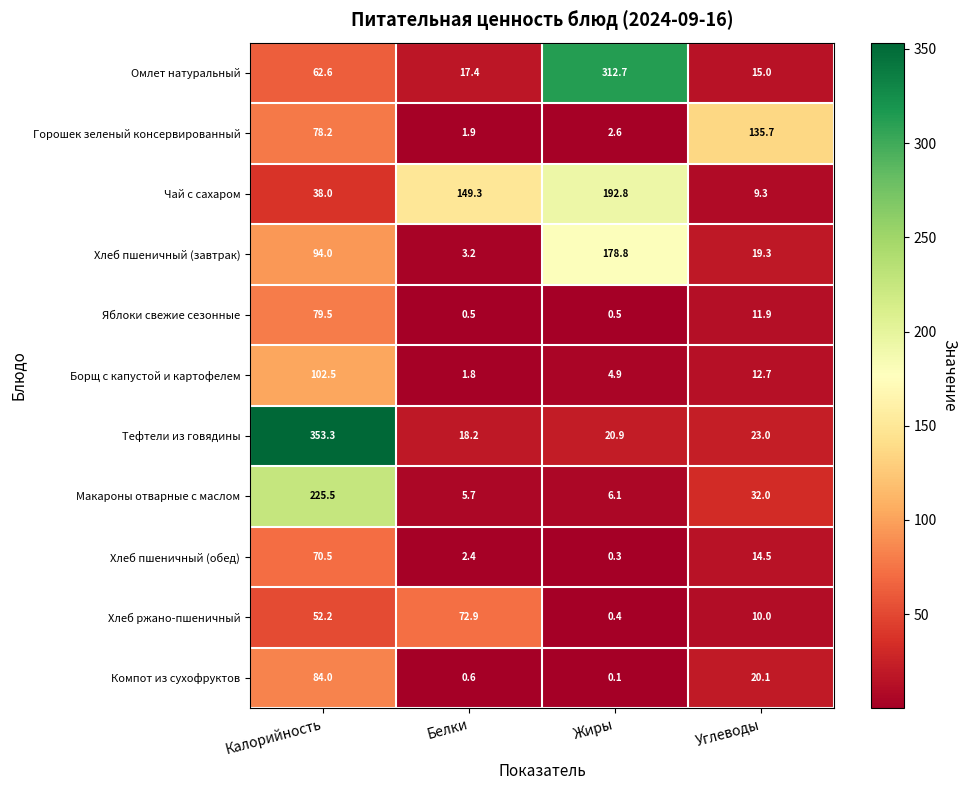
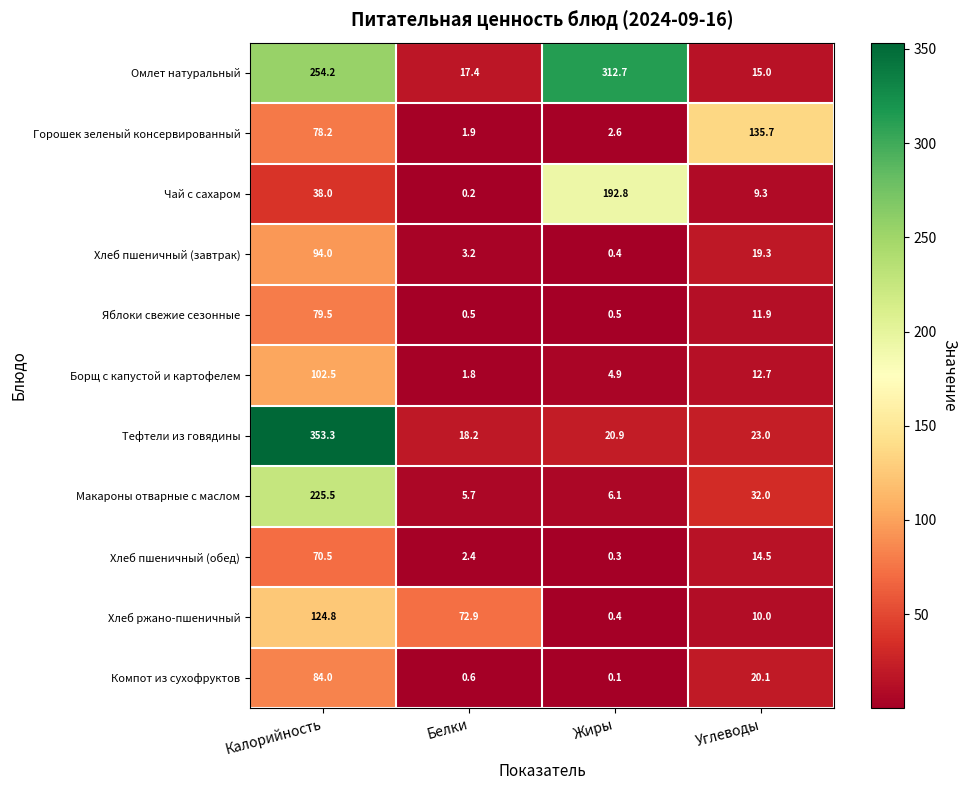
  {
    "Омлет натуральный": {
-     "Калорийность": 62.6,
+     "Калорийность": 254.2,
      "Белки": 17.4,
      "Жиры": 312.7,
      "Углеводы": 15.0
    },
    "Горошек зеленый консервированный": {
      "Калорийность": 78.2,
      "Белки": 1.9,
      "Жиры": 2.6,
      "Углеводы": 135.7
    },
    "Чай с сахаром": {
      "Калорийность": 38.0,
-     "Белки": 149.3,
+     "Белки": 0.2,
      "Жиры": 192.8,
      "Углеводы": 9.3
    },
    "Хлеб пшеничный (завтрак)": {
      "Калорийность": 94.0,
      "Белки": 3.2,
-     "Жиры": 178.8,
+     "Жиры": 0.4,
      "Углеводы": 19.3
    },
    "Яблоки свежие сезонные": {
      "Калорийность": 79.5,
      "Белки": 0.5,
      "Жиры": 0.5,
      "Углеводы": 11.9
    },
    "Борщ с капустой и картофелем": {
      "Калорийность": 102.5,
      "Белки": 1.8,
      "Жиры": 4.9,
      "Углеводы": 12.7
    },
    "Тефтели из говядины": {
      "Калорийность": 353.3,
      "Белки": 18.2,
      "Жиры": 20.9,
      "Углеводы": 23.0
    },
    "Макароны отварные с маслом": {
      "Калорийность": 225.5,
      "Белки": 5.7,
      "Жиры": 6.1,
      "Углеводы": 32.0
    },
    "Хлеб пшеничный (обед)": {
      "Калорийность": 70.5,
      "Белки": 2.4,
      "Жиры": 0.3,
      "Углеводы": 14.5
    },
    "Хлеб ржано-пшеничный": {
-     "Калорийность": 52.2,
+     "Калорийность": 124.8,
      "Белки": 72.9,
      "Жиры": 0.4,
      "Углеводы": 10.0
    },
    "Компот из сухофруктов": {
      "Калорийность": 84.0,
      "Белки": 0.6,
      "Жиры": 0.1,
      "Углеводы": 20.1
    }
  }
